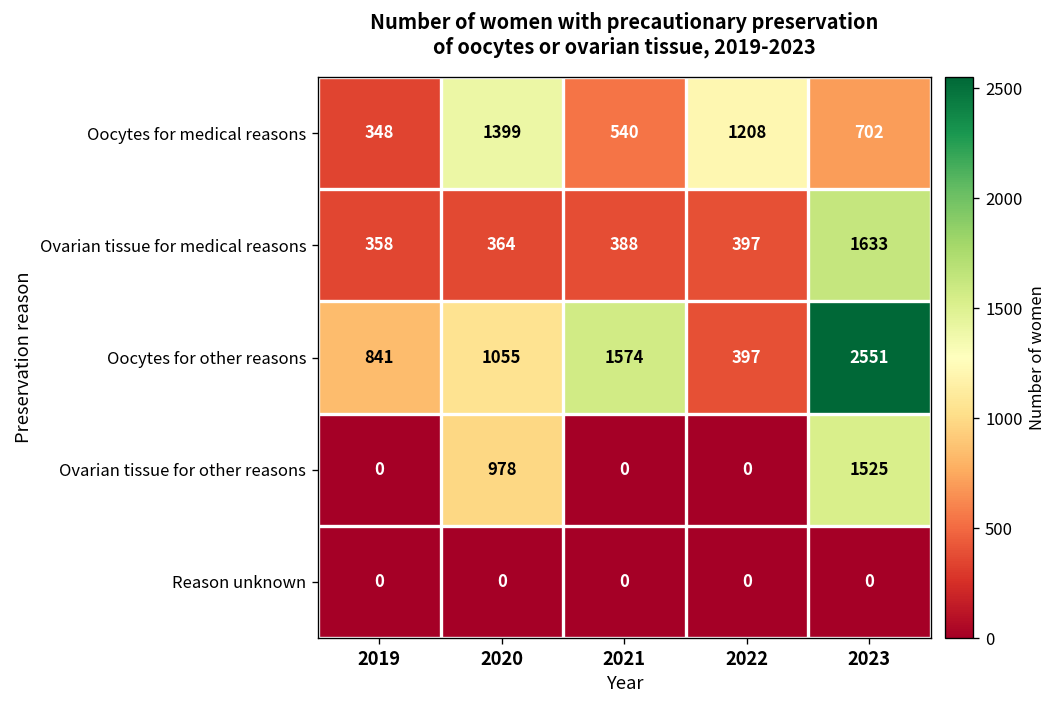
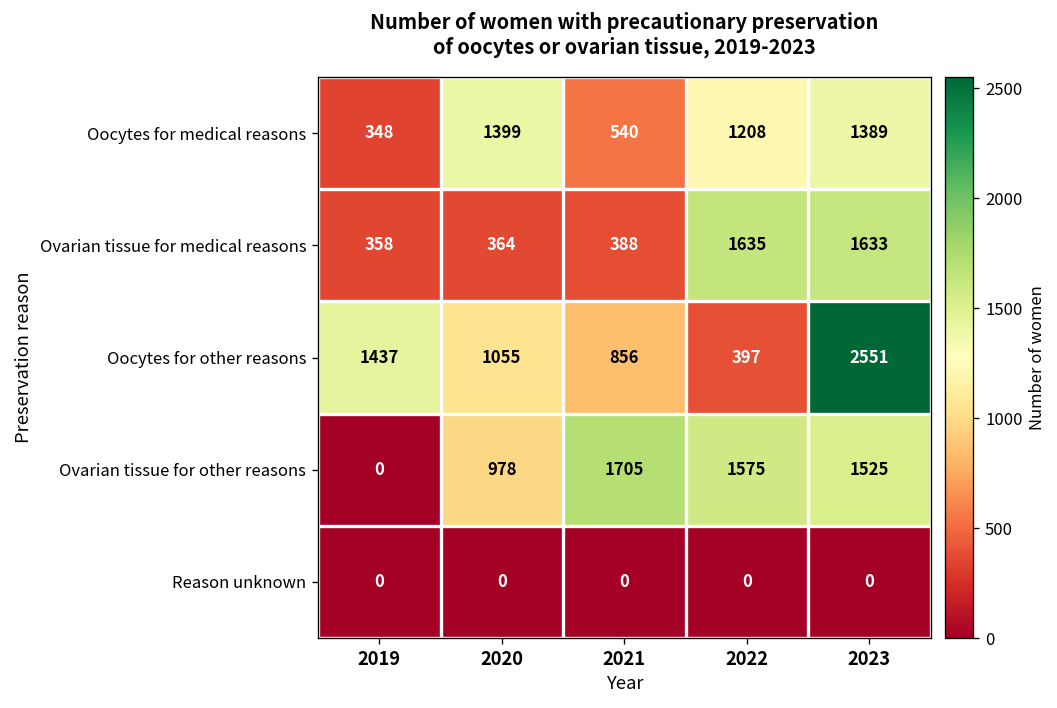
  {
    "Oocytes for medical reasons": {
      "2019": 348,
      "2020": 1399,
      "2021": 540,
      "2022": 1208,
-     "2023": 702
+     "2023": 1389
    },
    "Ovarian tissue for medical reasons": {
      "2019": 358,
      "2020": 364,
      "2021": 388,
-     "2022": 397,
+     "2022": 1635,
      "2023": 1633
    },
    "Oocytes for other reasons": {
-     "2019": 841,
+     "2019": 1437,
      "2020": 1055,
-     "2021": 1574,
+     "2021": 856,
      "2022": 397,
      "2023": 2551
    },
    "Ovarian tissue for other reasons": {
      "2019": 0,
      "2020": 978,
-     "2021": 0,
-     "2022": 0,
+     "2021": 1705,
+     "2022": 1575,
      "2023": 1525
    },
    "Reason unknown": {
      "2019": 0,
      "2020": 0,
      "2021": 0,
      "2022": 0,
      "2023": 0
    }
  }
